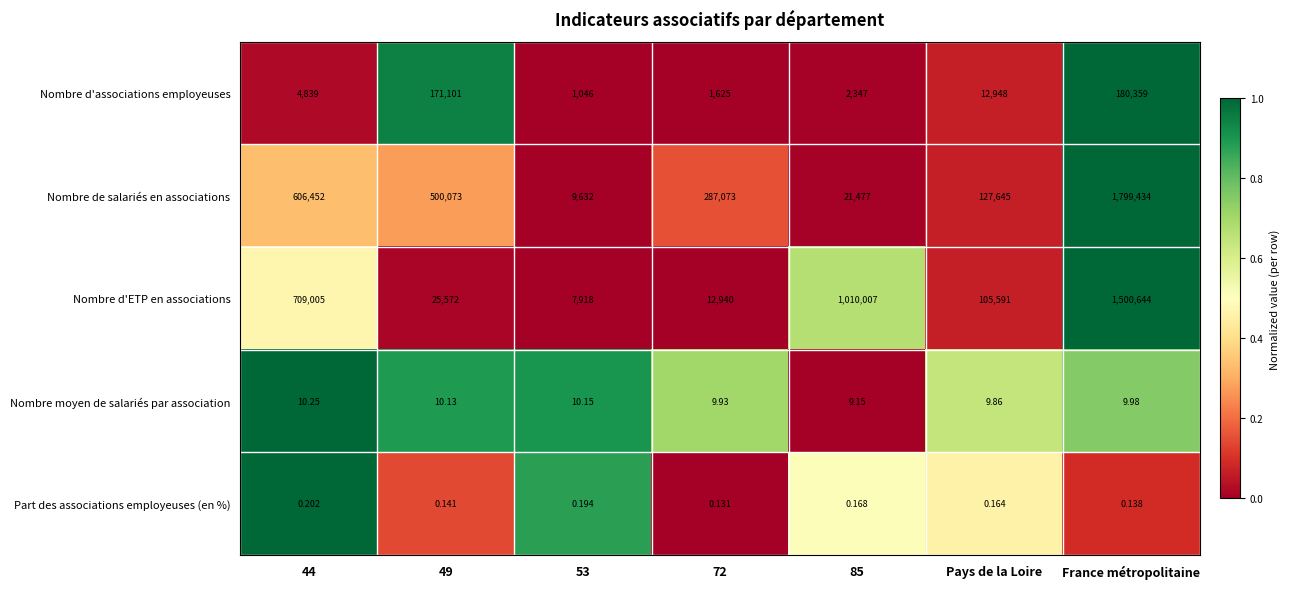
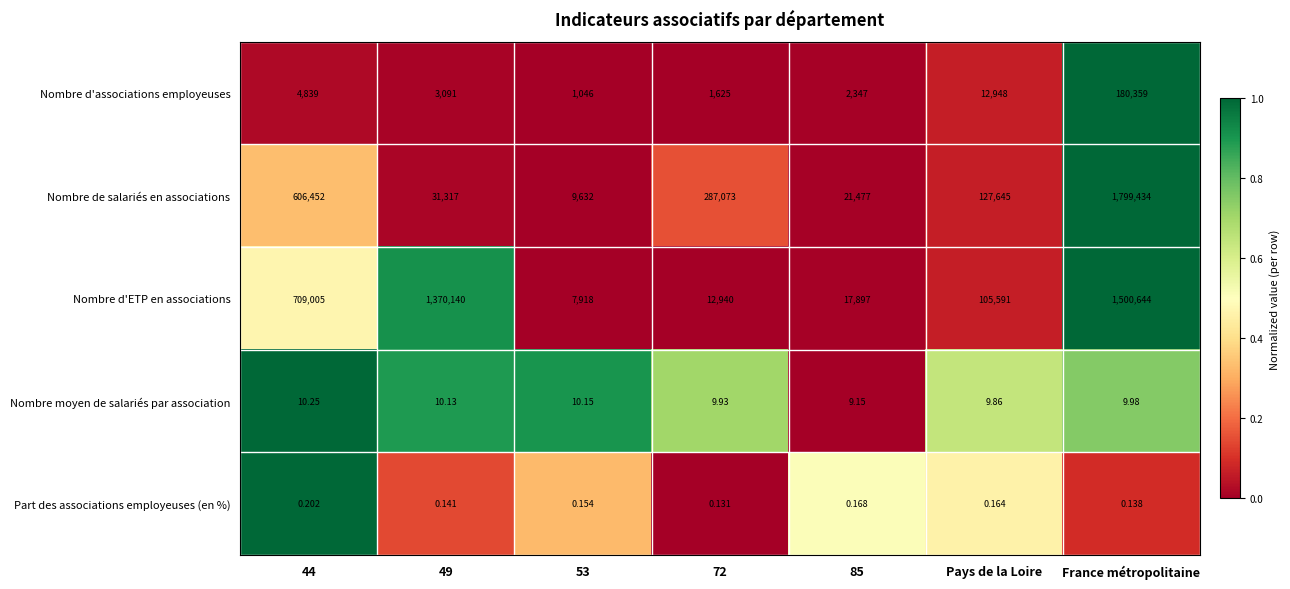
  {
    "Nombre d'associations employeuses": {
      "44": "4,839",
-     "49": "171,101",
+     "49": "3,091",
      "53": "1,046",
      "72": "1,625",
      "85": "2,347",
      "Pays de la Loire": "12,948",
      "France métropolitaine": "180,359"
    },
    "Nombre de salariés en associations": {
      "44": "606,452",
-     "49": "500,073",
+     "49": "31,317",
      "53": "9,632",
      "72": "287,073",
      "85": "21,477",
      "Pays de la Loire": "127,645",
      "France métropolitaine": "1,799,434"
    },
    "Nombre d'ETP en associations": {
      "44": "709,005",
-     "49": "25,572",
+     "49": "1,370,140",
      "53": "7,918",
      "72": "12,940",
-     "85": "1,010,007",
+     "85": "17,897",
      "Pays de la Loire": "105,591",
      "France métropolitaine": "1,500,644"
    },
    "Nombre moyen de salariés par association": {
      "44": "10.25",
      "49": "10.13",
      "53": "10.15",
      "72": "9.93",
      "85": "9.15",
      "Pays de la Loire": "9.86",
      "France métropolitaine": "9.98"
    },
    "Part des associations employeuses (en %)": {
      "44": "0.202",
      "49": "0.141",
-     "53": "0.194",
+     "53": "0.154",
      "72": "0.131",
      "85": "0.168",
      "Pays de la Loire": "0.164",
      "France métropolitaine": "0.138"
    }
  }
